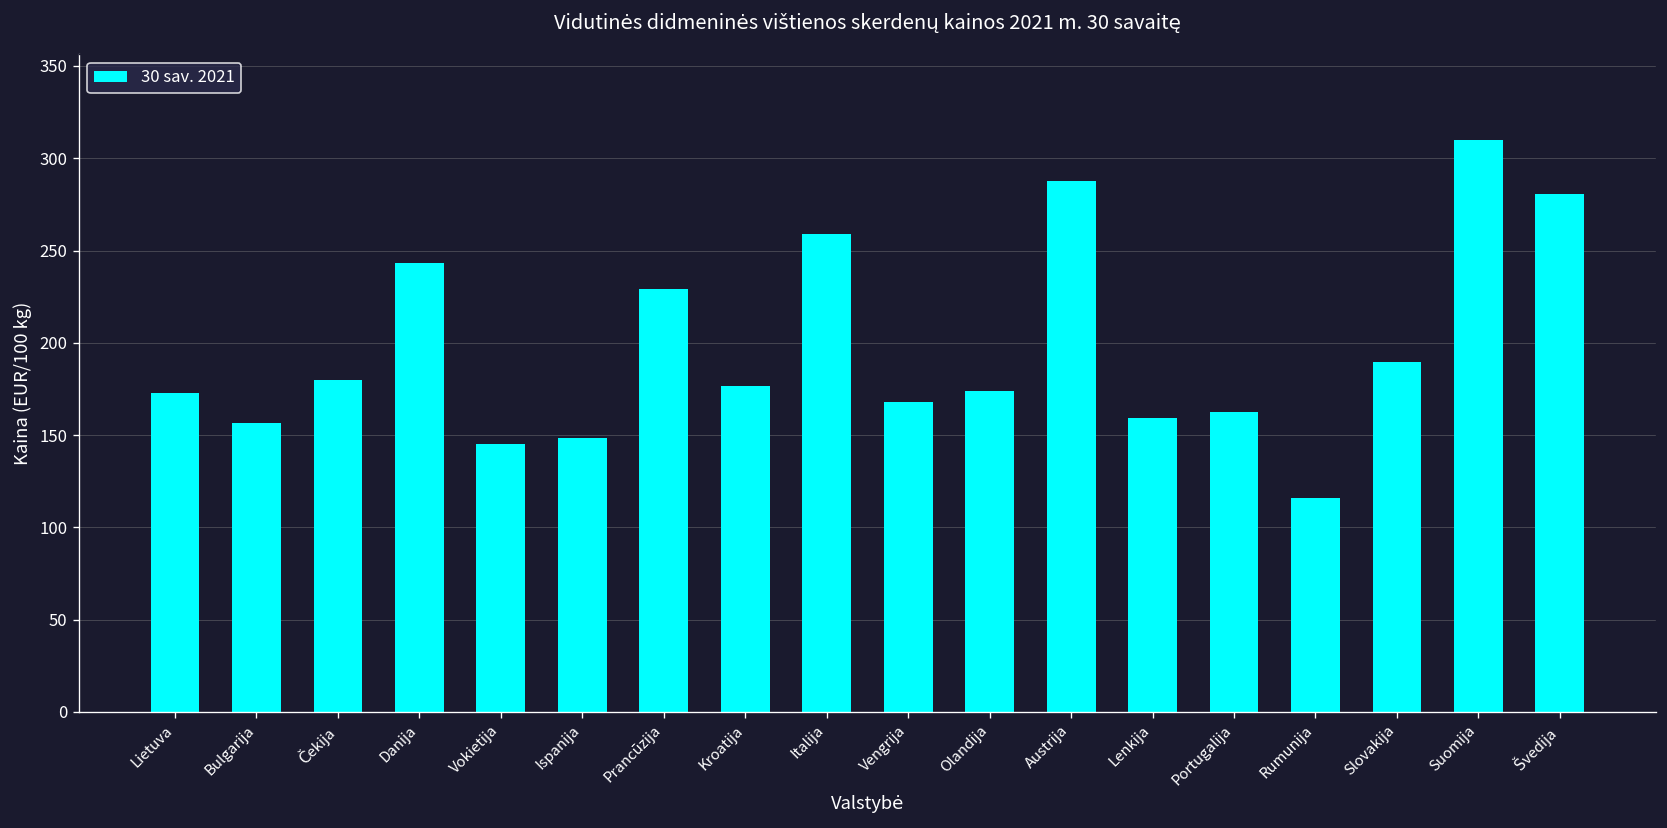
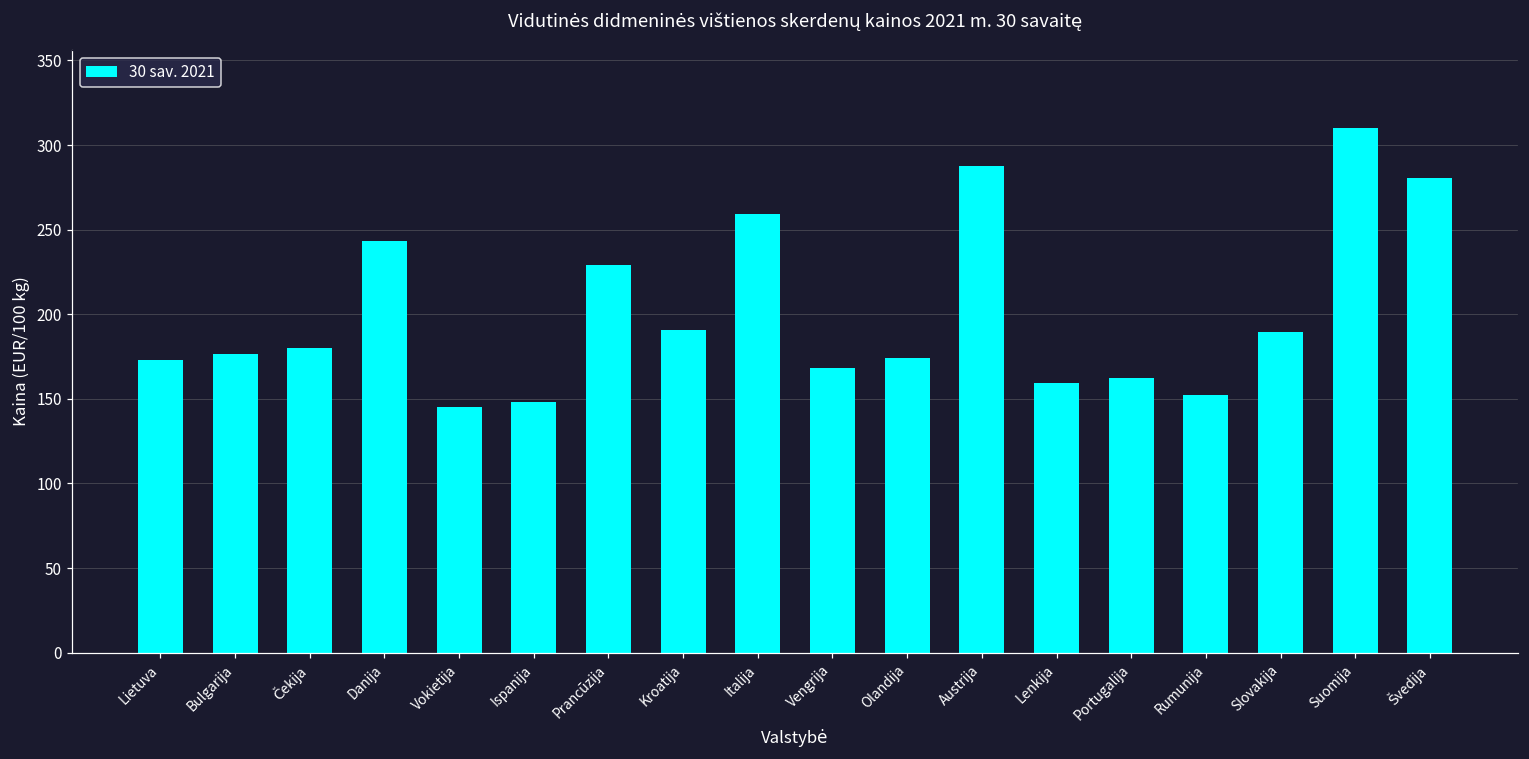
  {
    "Lietuva": 173,
-   "Bulgarija": 157,
+   "Bulgarija": 177,
    "Čekija": 180,
    "Danija": 243,
    "Vokietija": 145,
    "Ispanija": 148,
    "Prancūzija": 229,
-   "Kroatija": 176,
+   "Kroatija": 191,
    "Italija": 259,
    "Vengrija": 168,
    "Olandija": 174,
    "Austrija": 288,
    "Lenkija": 159,
    "Portugalija": 163,
-   "Rumunija": 116,
+   "Rumunija": 153,
    "Slovakija": 190,
    "Suomija": 310,
    "Švedija": 281
  }
